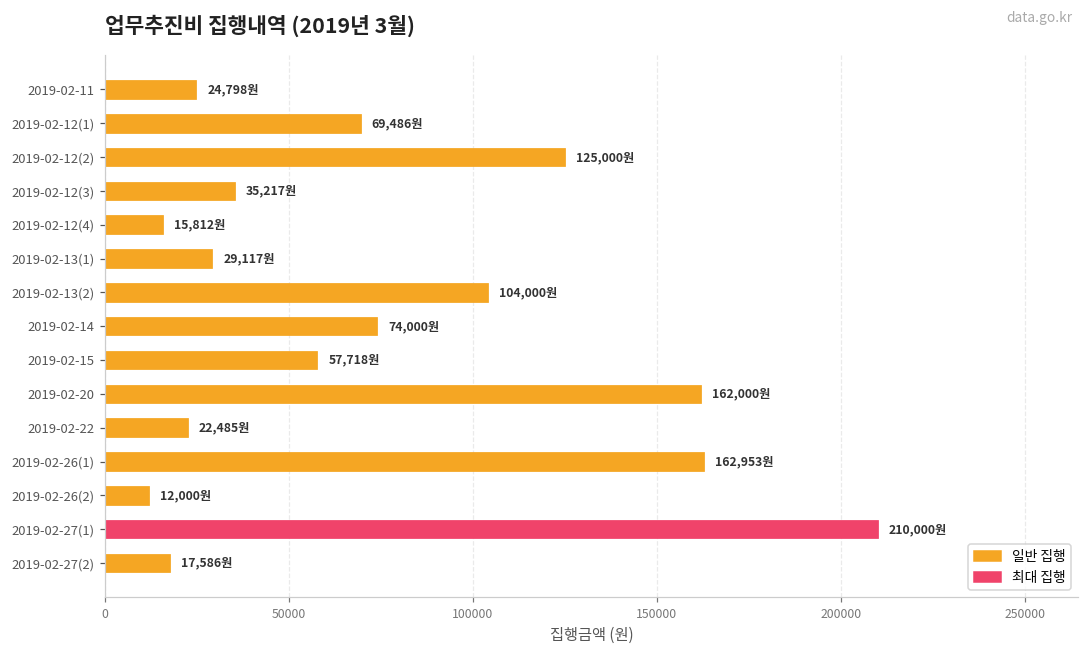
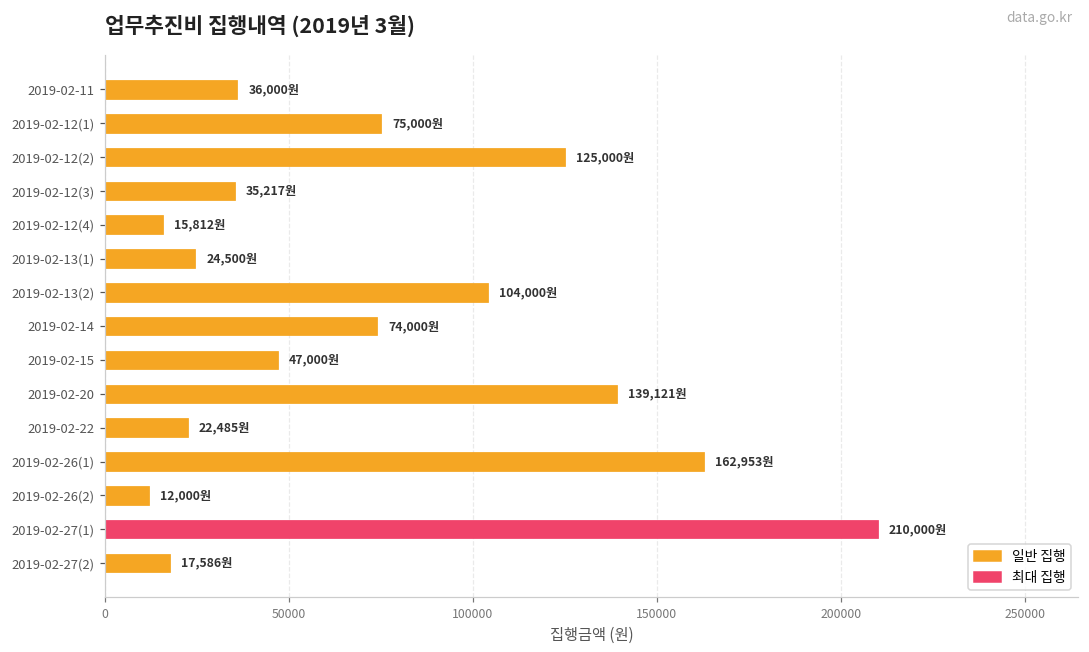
  {
-   "2019-02-11": "24,798원",
-   "2019-02-12(1)": "69,486원",
+   "2019-02-11": "36,000원",
+   "2019-02-12(1)": "75,000원",
    "2019-02-12(2)": "125,000원",
    "2019-02-12(3)": "35,217원",
    "2019-02-12(4)": "15,812원",
-   "2019-02-13(1)": "29,117원",
+   "2019-02-13(1)": "24,500원",
    "2019-02-13(2)": "104,000원",
    "2019-02-14": "74,000원",
-   "2019-02-15": "57,718원",
-   "2019-02-20": "162,000원",
+   "2019-02-15": "47,000원",
+   "2019-02-20": "139,121원",
    "2019-02-22": "22,485원",
    "2019-02-26(1)": "162,953원",
    "2019-02-26(2)": "12,000원",
    "2019-02-27(1)": "210,000원",
    "2019-02-27(2)": "17,586원"
  }
